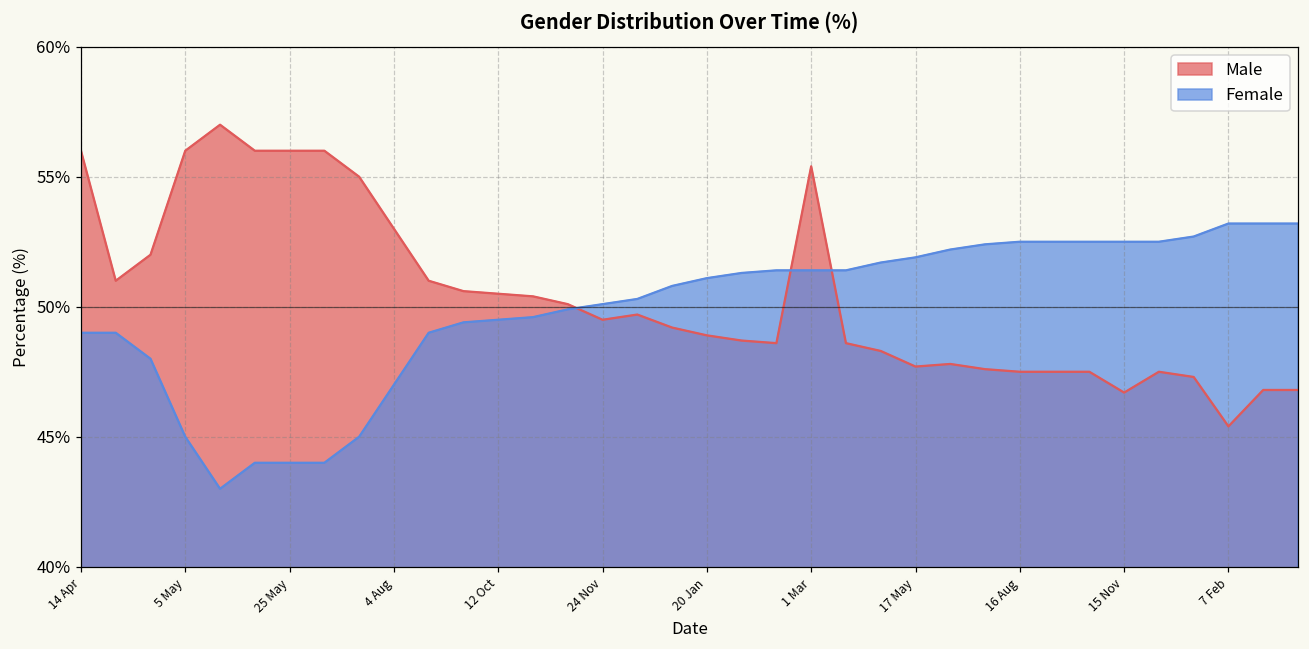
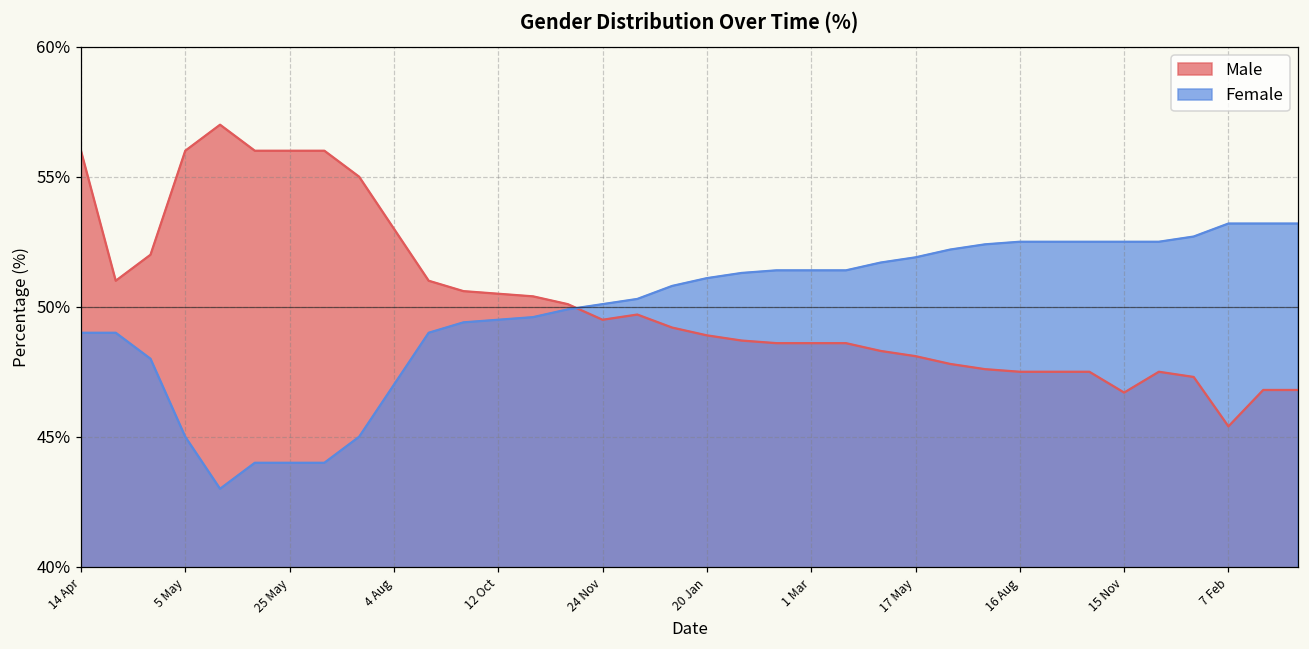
  {
    "Male": {
      "14 Apr": "56.0%",
      "5 May": "56.0%",
      "25 May": "56.0%",
      "4 Aug": "53.0%",
      "12 Oct": "50.5%",
      "24 Nov": "49.5%",
      "20 Jan": "48.9%",
-     "1 Mar": "55.4%",
-     "17 May": "47.7%",
+     "1 Mar": "48.6%",
+     "17 May": "48.1%",
      "16 Aug": "47.5%",
      "15 Nov": "46.7%",
      "7 Feb": "45.4%"
    },
    "Female": {
      "14 Apr": "49.0%",
      "5 May": "45.0%",
      "25 May": "44.0%",
      "4 Aug": "47.0%",
      "12 Oct": "49.5%",
      "24 Nov": "50.1%",
      "20 Jan": "51.1%",
      "1 Mar": "51.4%",
      "17 May": "51.9%",
      "16 Aug": "52.5%",
      "15 Nov": "52.5%",
      "7 Feb": "53.2%"
    }
  }
